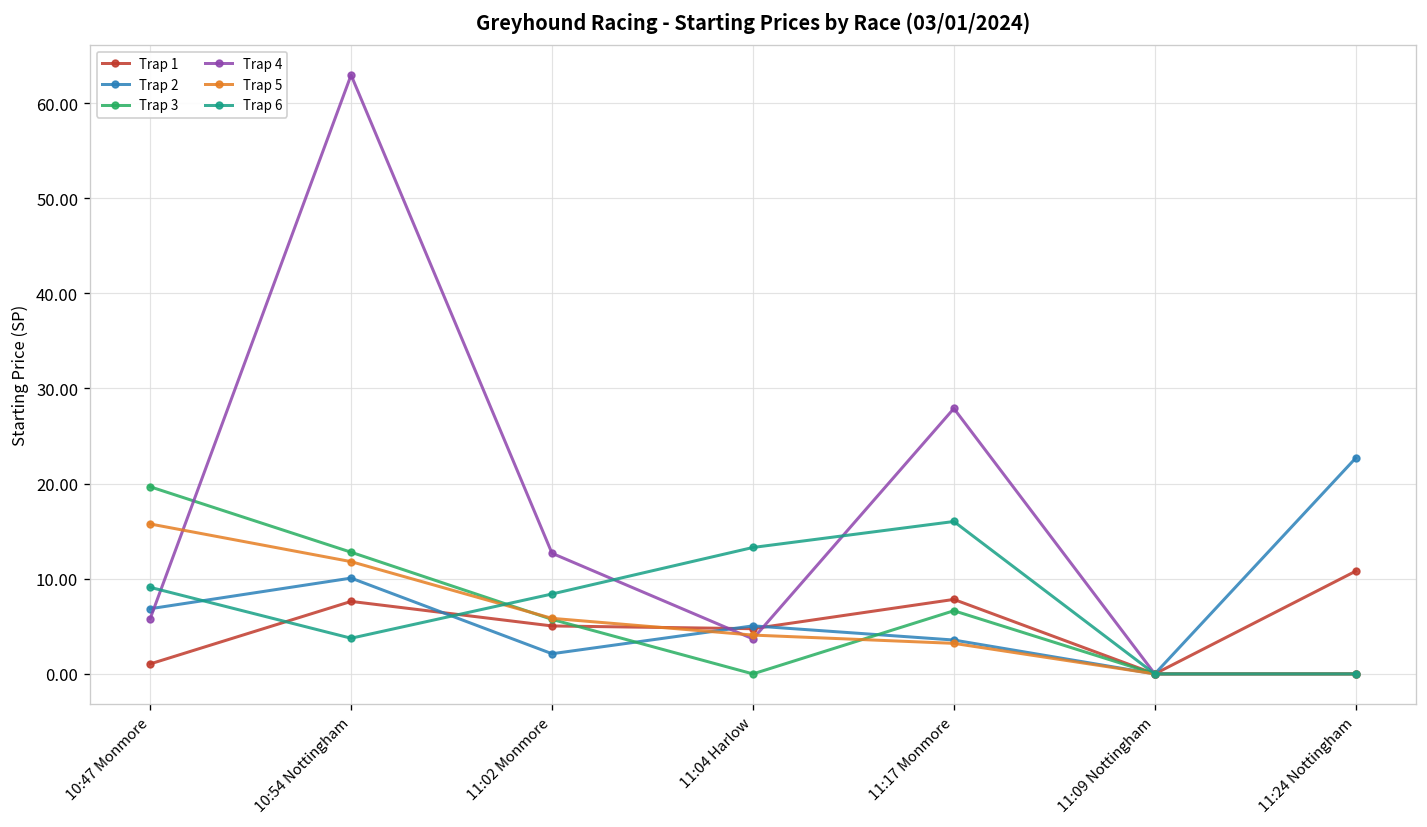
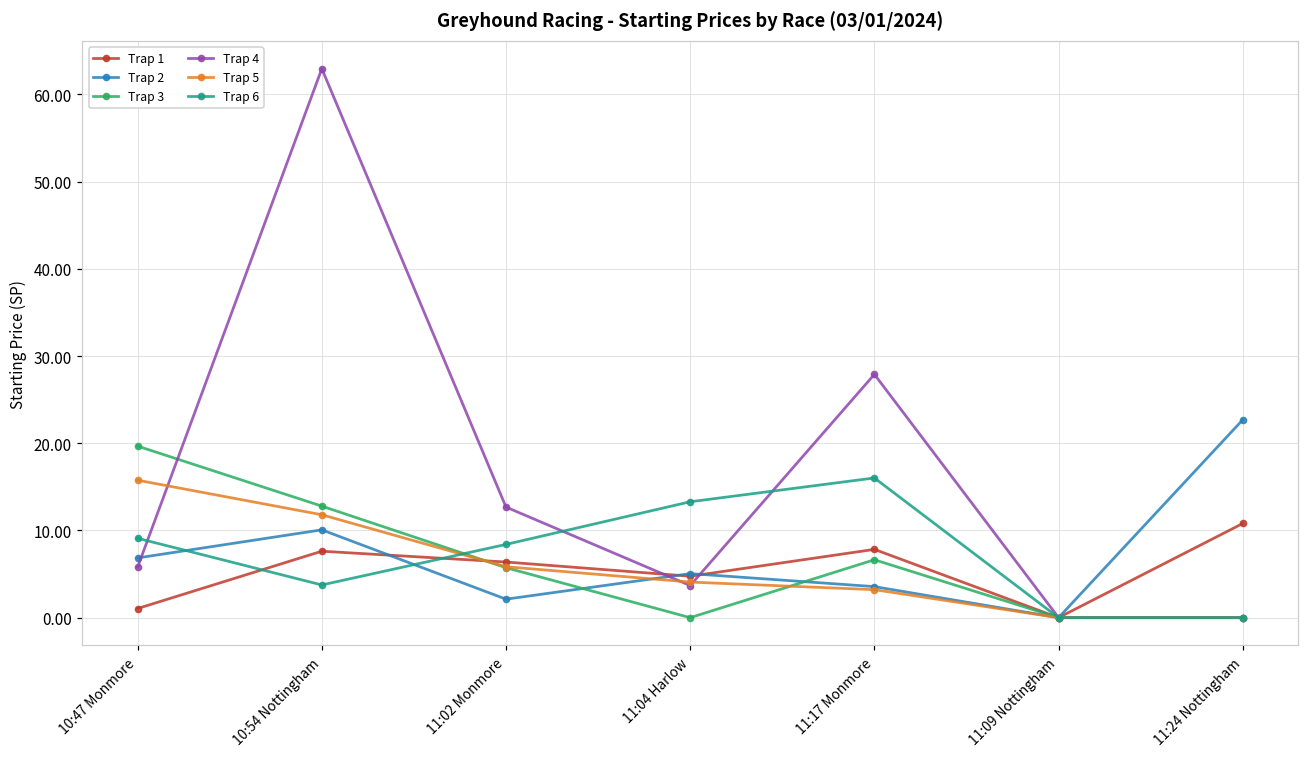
  {
    "Trap 1": {
      "10:47 Monmore": 1,
      "10:54 Nottingham": 8,
-     "11:02 Monmore": 5,
+     "11:02 Monmore": 6,
      "11:17 Monmore": 8,
      "11:24 Nottingham": 11
    },
    "Trap 2": {
      "10:47 Monmore": 7,
      "10:54 Nottingham": 10,
      "11:02 Monmore": 2,
      "11:17 Monmore": 4,
      "11:24 Nottingham": 23
    },
    "Trap 4": {
      "10:47 Monmore": 6,
      "10:54 Nottingham": 63,
      "11:02 Monmore": 13,
      "11:04 Harlow": 4,
      "11:17 Monmore": 28
    },
    "Trap 5": {
      "10:47 Monmore": 16,
      "10:54 Nottingham": 12,
      "11:04 Harlow": 4,
      "11:17 Monmore": 3
    }
  }
